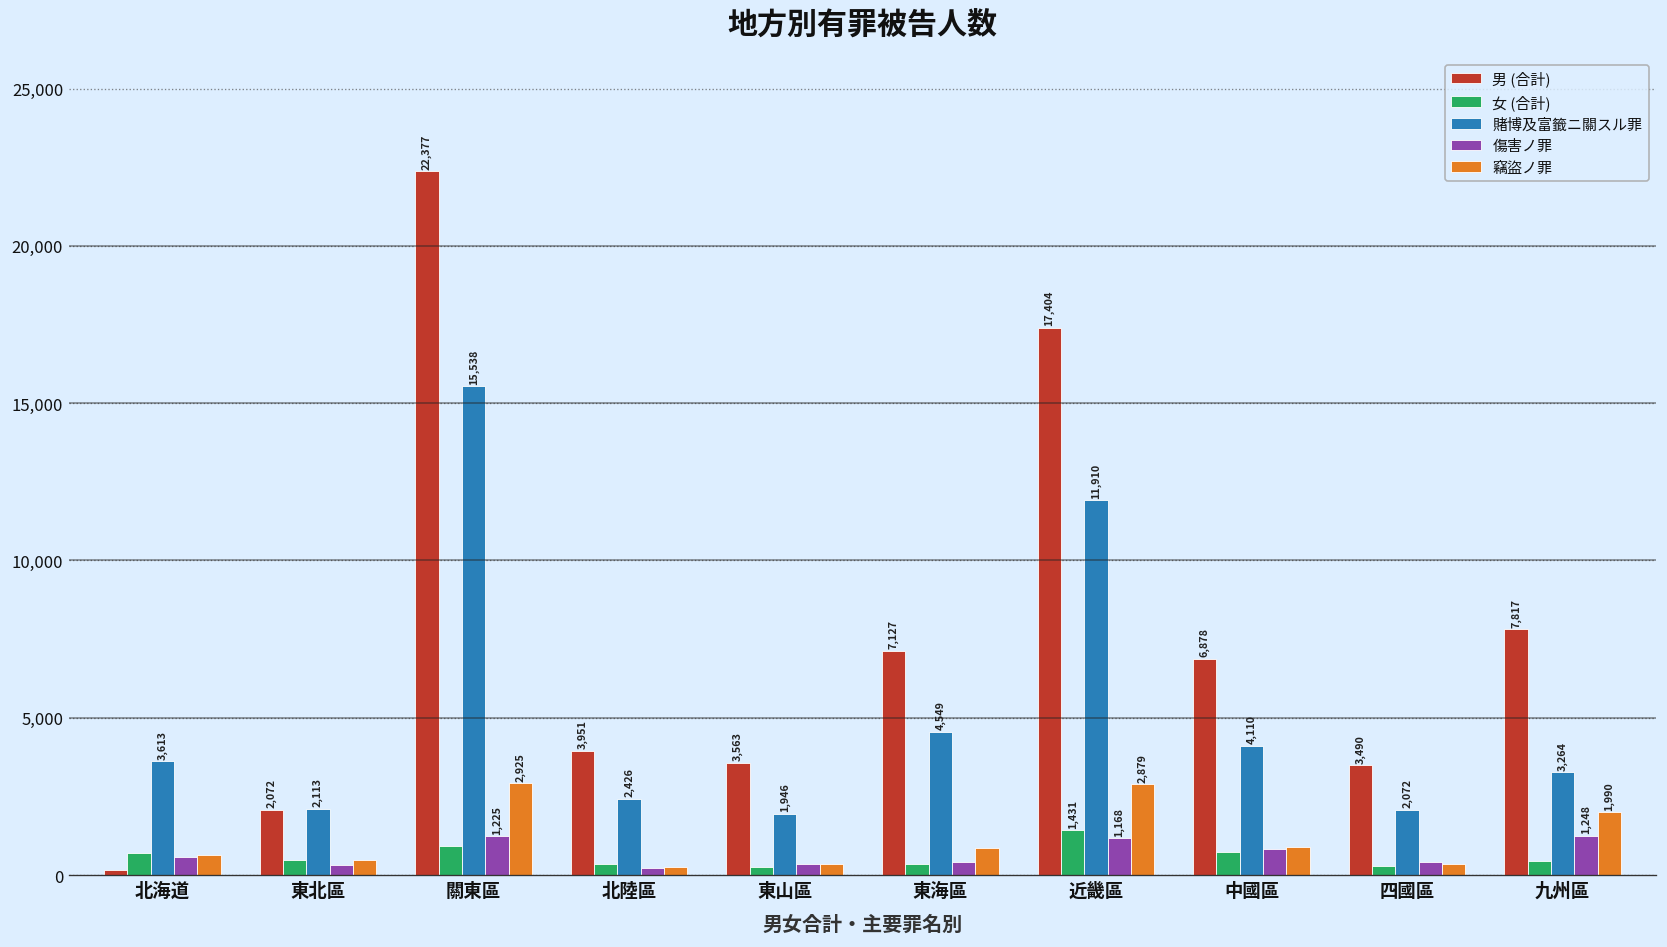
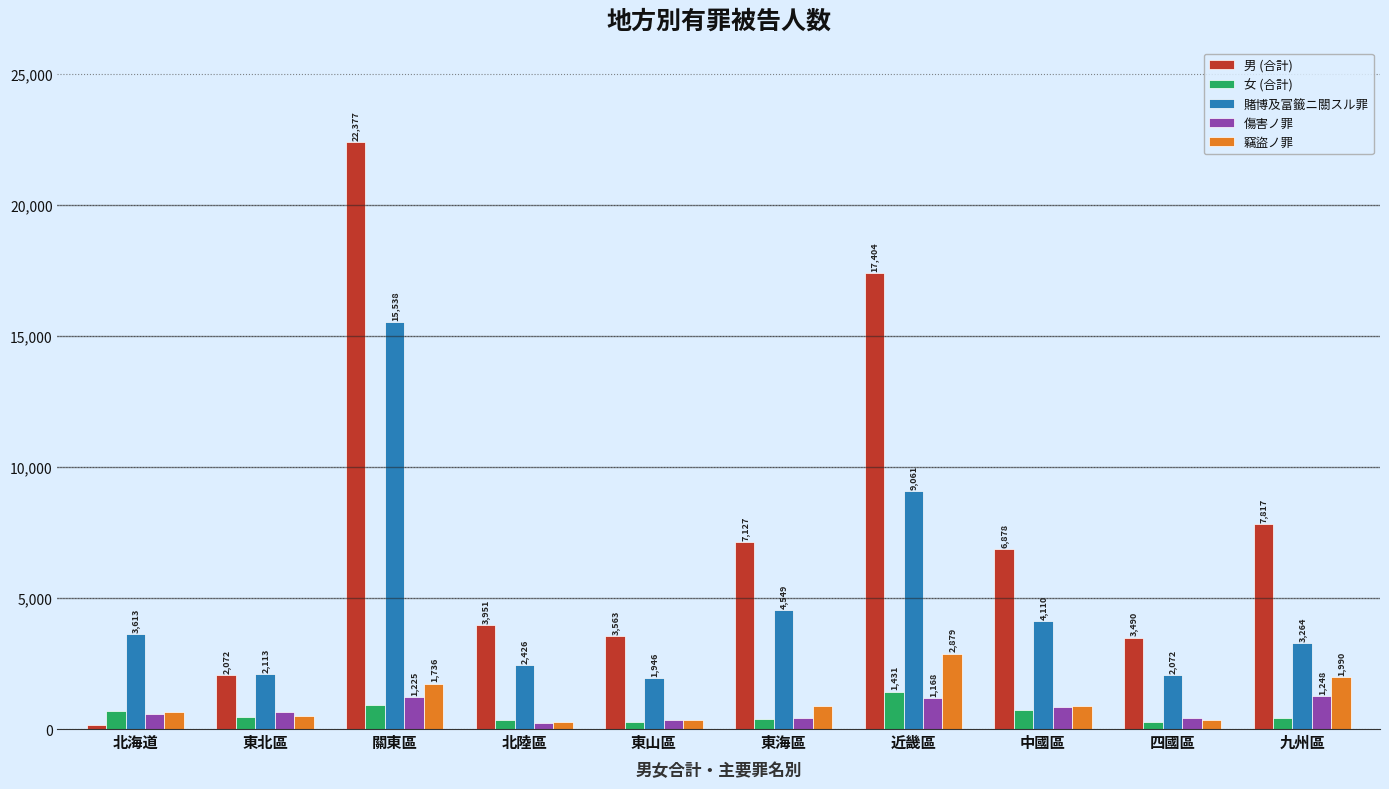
  {
    "男 (合計)": {
      "東北區": "2,072",
      "關東區": "22,377",
      "北陸區": "3,951",
      "東山區": "3,563",
      "東海區": "7,127",
      "近畿區": "17,404",
      "中國區": "6,878",
      "四國區": "3,490",
      "九州區": "7,817"
    },
    "女 (合計)": {
      "近畿區": "1,431"
    },
    "賭博及富籤ニ關スル罪": {
      "北海道": "3,613",
      "東北區": "2,113",
      "關東區": "15,538",
      "北陸區": "2,426",
      "東山區": "1,946",
      "東海區": "4,549",
-     "近畿區": "11,910",
+     "近畿區": "9,061",
      "中國區": "4,110",
      "四國區": "2,072",
      "九州區": "3,264"
    },
    "傷害ノ罪": {
      "北海道": "600",
-     "東北區": "300",
+     "東北區": "700",
      "北陸區": "200",
      "東山區": "300",
      "東海區": "400",
      "中國區": "800",
      "四國區": "400"
    },
    "竊盜ノ罪": {
-     "關東區": "2,925",
+     "關東區": "1,736",
      "近畿區": "2,879",
      "九州區": "1,990"
    }
  }
